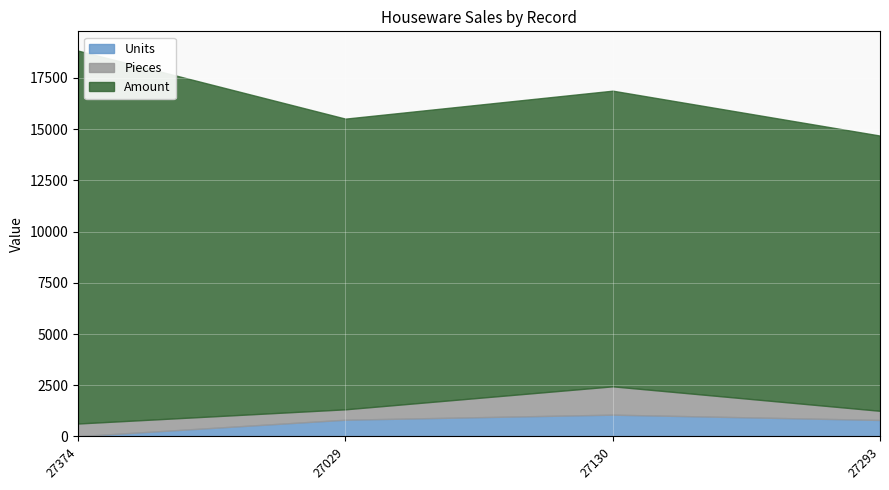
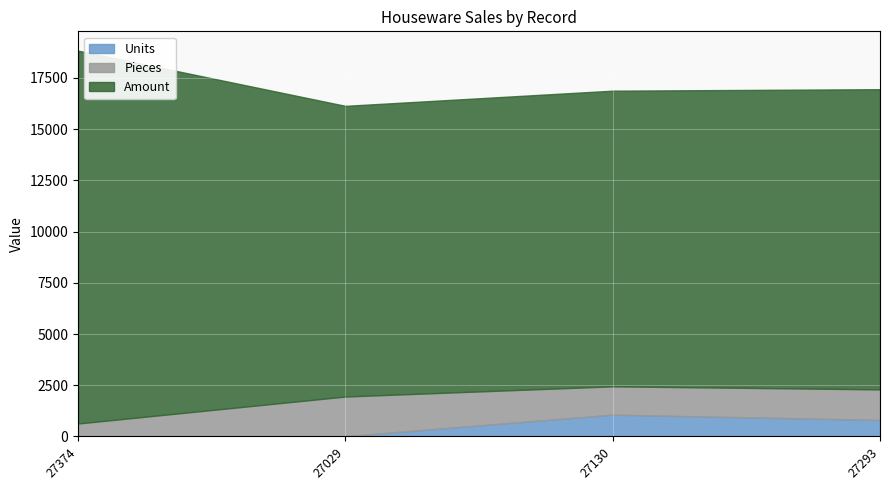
  {
    "Units": {
-     "27029": 800,
+     "27029": 0,
      "27130": 1100,
      "27293": 800
    },
    "Pieces": {
      "27374": 600,
-     "27029": 500,
+     "27029": 1900,
      "27130": 1400,
-     "27293": 400
+     "27293": 1500
    },
    "Amount": {
      "27374": 18200,
      "27029": 14200,
      "27130": 14400,
-     "27293": 13400
+     "27293": 14700
    }
  }
